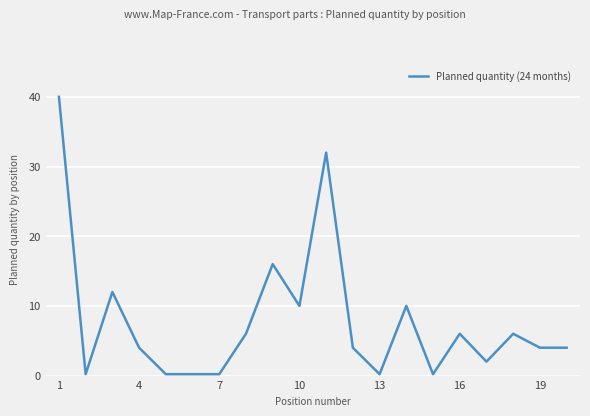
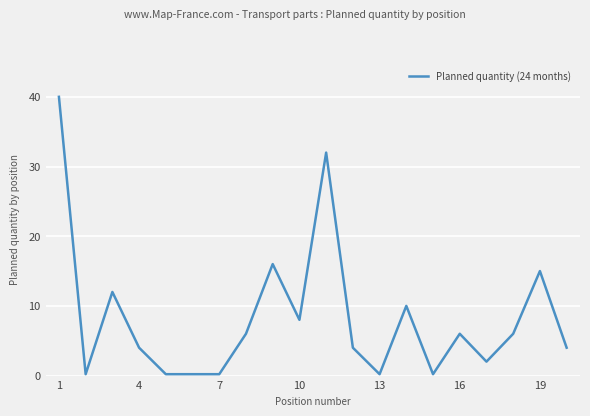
  {
    "1": 40,
    "4": 4,
    "7": 0,
-   "10": 10,
+   "10": 8,
    "13": 0,
    "16": 6,
-   "19": 4
+   "19": 15
  }
